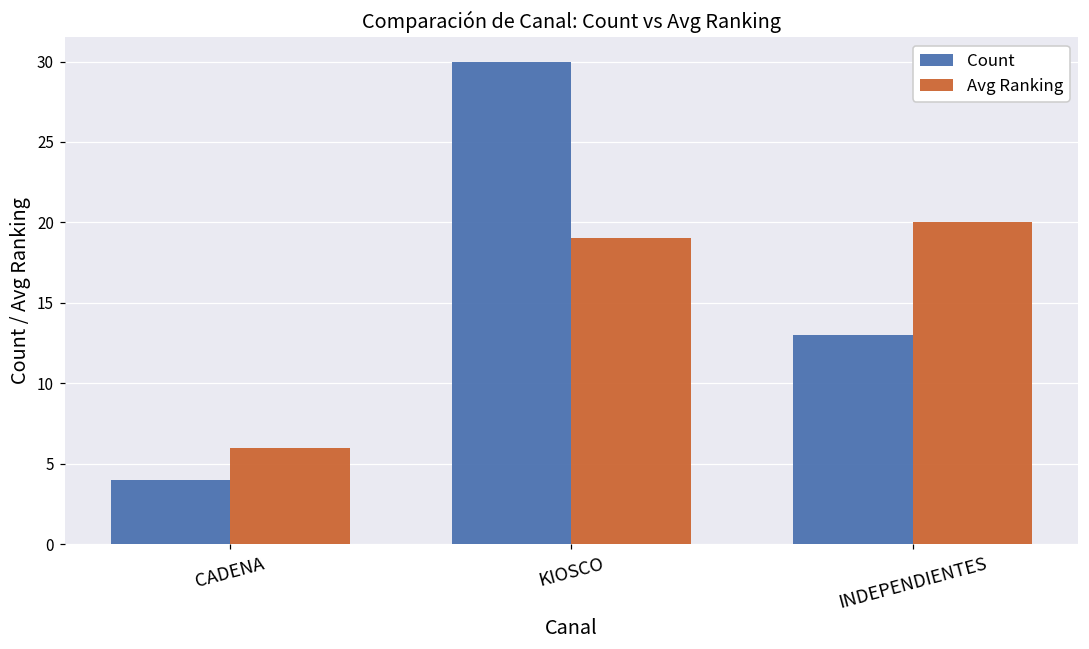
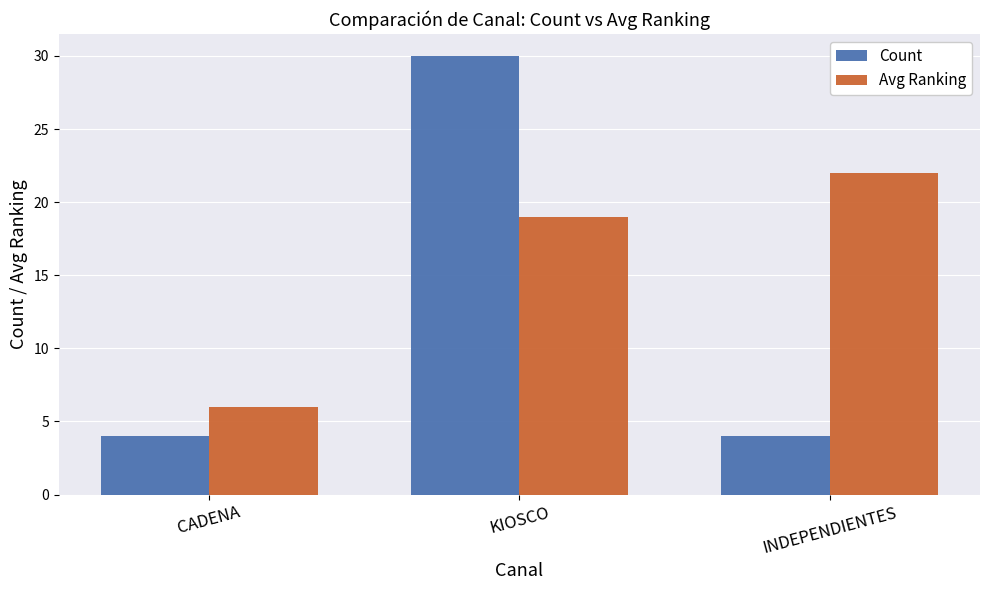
  {
    "Count": {
      "CADENA": 4,
      "KIOSCO": 30,
-     "INDEPENDIENTES": 13
+     "INDEPENDIENTES": 4
    },
    "Avg Ranking": {
      "CADENA": 6,
      "KIOSCO": 19,
-     "INDEPENDIENTES": 20
+     "INDEPENDIENTES": 22
    }
  }
